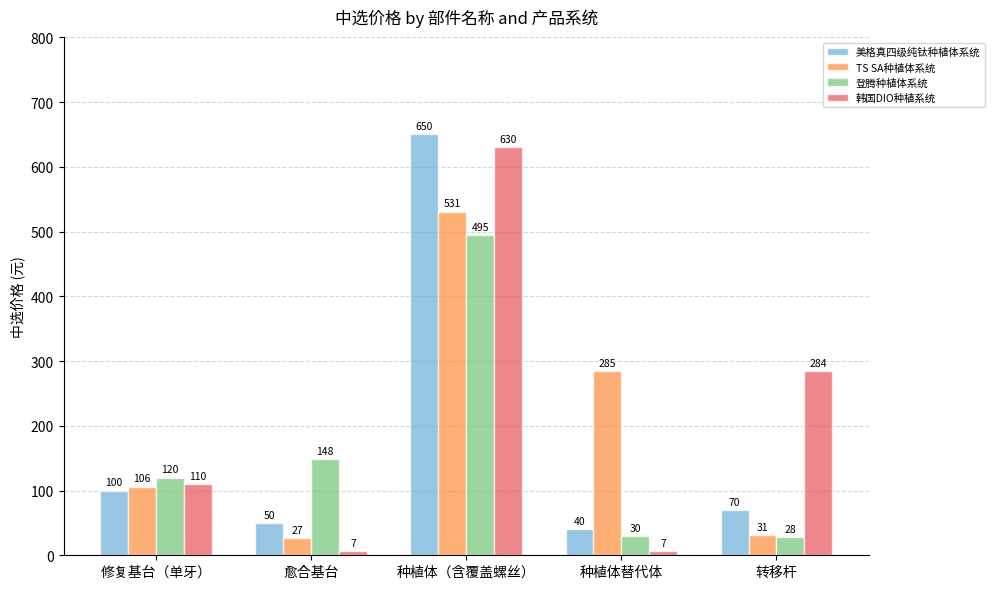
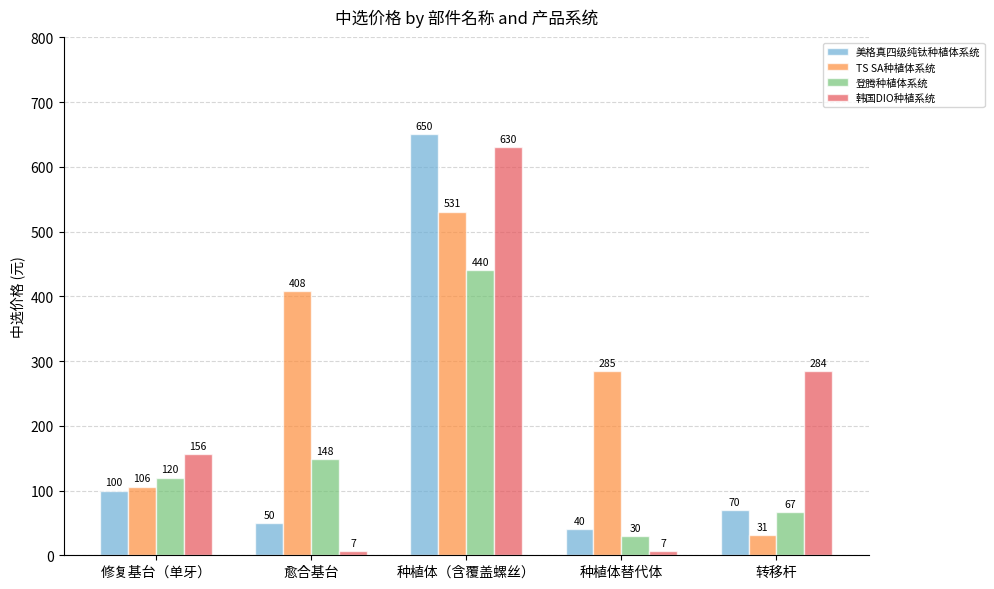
  {
    "美格真四级纯钛种植体系统": {
      "修复基台（单牙）": 100,
      "愈合基台": 50,
      "种植体（含覆盖螺丝）": 650,
      "种植体替代体": 40,
      "转移杆": 70
    },
    "TS SA种植体系统": {
      "修复基台（单牙）": 106,
-     "愈合基台": 27,
+     "愈合基台": 408,
      "种植体（含覆盖螺丝）": 531,
      "种植体替代体": 285,
      "转移杆": 31
    },
    "登腾种植体系统": {
      "修复基台（单牙）": 120,
      "愈合基台": 148,
-     "种植体（含覆盖螺丝）": 495,
+     "种植体（含覆盖螺丝）": 440,
      "种植体替代体": 30,
-     "转移杆": 28
+     "转移杆": 67
    },
    "韩国DIO种植系统": {
-     "修复基台（单牙）": 110,
+     "修复基台（单牙）": 156,
      "愈合基台": 7,
      "种植体（含覆盖螺丝）": 630,
      "种植体替代体": 7,
      "转移杆": 284
    }
  }
